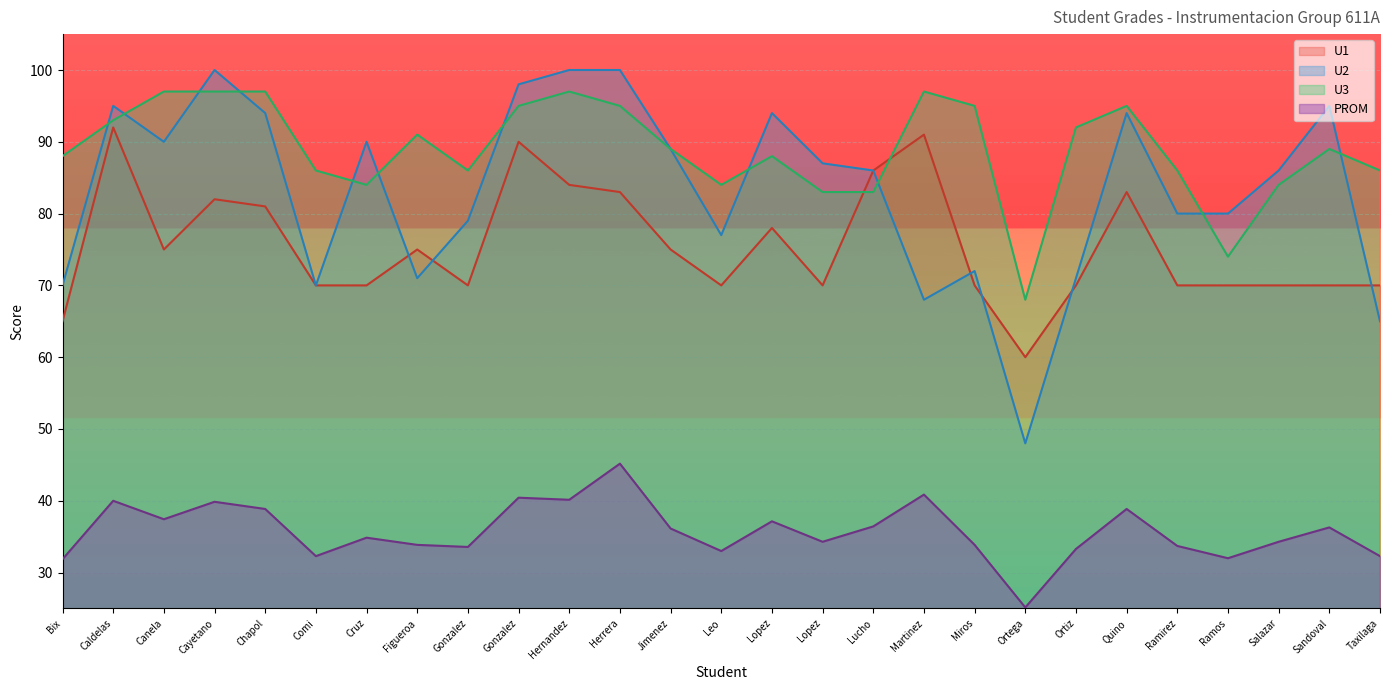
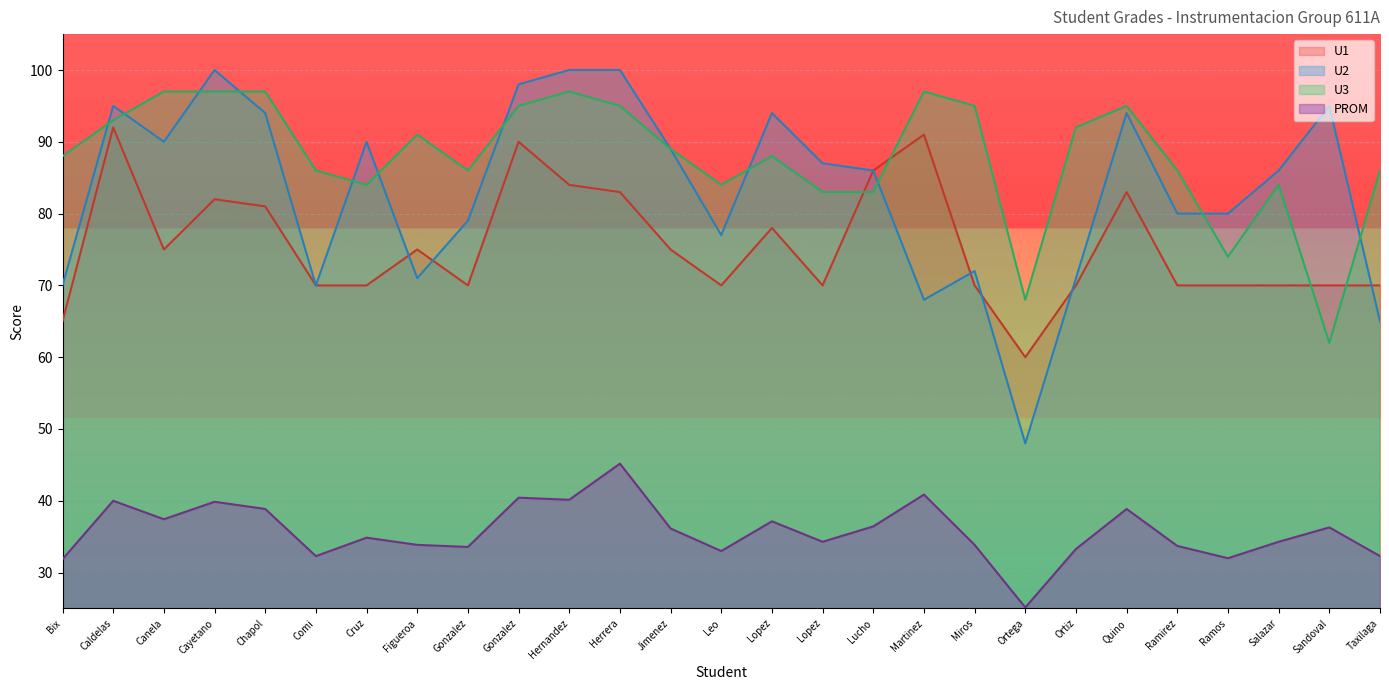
  {
    "U1": {
      "Bix": 65,
      "Caldelas": 92,
      "Canela": 75,
      "Cayetano": 82,
      "Chapol": 81,
      "Cruz": 70,
      "Figueroa": 75,
      "Hernandez": 84,
      "Herrera": 83,
      "Jimenez": 75,
      "Leo": 70,
      "Martinez": 91,
      "Miros": 70,
      "Ortega": 60,
      "Ortiz": 70,
      "Quino": 83,
      "Ramirez": 70,
      "Ramos": 70,
      "Salazar": 70,
      "Sandoval": 70,
      "Taxilaga": 70
    },
    "U2": {
      "Bix": 70,
      "Caldelas": 95,
      "Canela": 90,
      "Cayetano": 100,
      "Chapol": 94,
      "Cruz": 90,
      "Figueroa": 71,
      "Hernandez": 100,
      "Herrera": 100,
      "Leo": 77,
      "Martinez": 68,
      "Miros": 72,
      "Ortega": 48,
      "Ortiz": 71,
      "Quino": 94,
      "Ramirez": 80,
      "Ramos": 80,
      "Salazar": 86,
      "Taxilaga": 65
    },
    "U3": {
      "Bix": 88,
      "Caldelas": 93,
      "Canela": 97,
      "Cayetano": 97,
      "Chapol": 97,
      "Comi": 86,
      "Cruz": 84,
      "Figueroa": 91,
      "Hernandez": 97,
      "Herrera": 95,
      "Leo": 84,
      "Lucho": 83,
      "Martinez": 97,
      "Miros": 95,
      "Ortega": 68,
      "Ortiz": 92,
      "Quino": 95,
      "Ramirez": 86,
      "Ramos": 74,
      "Salazar": 84,
-     "Sandoval": 89,
+     "Sandoval": 62,
      "Taxilaga": 86
    },
    "PROM": {
      "Bix": 32,
      "Caldelas": 40,
      "Canela": 37,
      "Cayetano": 40,
      "Chapol": 39,
      "Comi": 32,
      "Cruz": 35,
      "Figueroa": 34,
      "Hernandez": 40,
      "Herrera": 45,
      "Jimenez": 36,
      "Leo": 33,
      "Lucho": 36,
      "Martinez": 41,
      "Miros": 34,
      "Ortega": 25,
      "Ortiz": 33,
      "Quino": 39,
      "Ramirez": 34,
      "Ramos": 32,
      "Salazar": 34,
      "Sandoval": 36,
      "Taxilaga": 32
    }
  }
